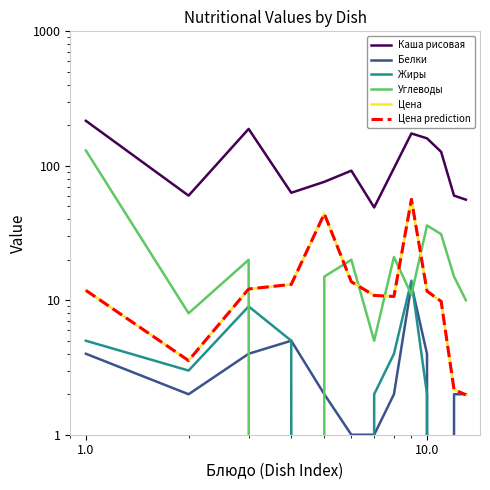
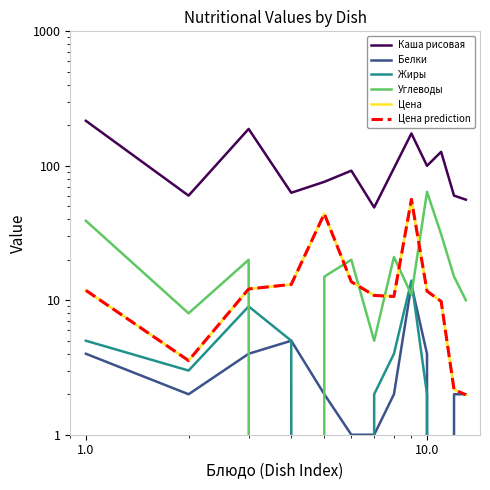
  {
    "Каша рисовая": {
      "1.0": 220,
-     "10.0": 160
+     "10.0": 100
    },
    "Белки": {
      "1.0": 4,
      "10.0": 4
    },
    "Жиры": {
      "1.0": 5,
      "10.0": 2
    },
    "Углеводы": {
-     "1.0": 130,
-     "10.0": 36
+     "1.0": 39,
+     "10.0": 60
    },
    "Цена prediction": {
      "1.0": 12,
      "10.0": 12
    }
  }
